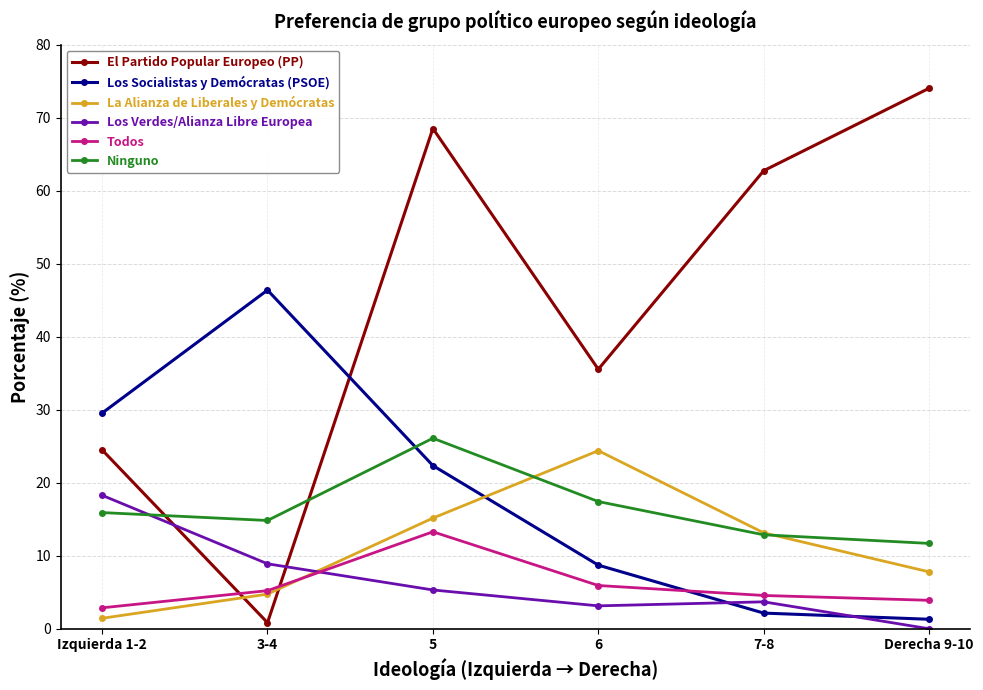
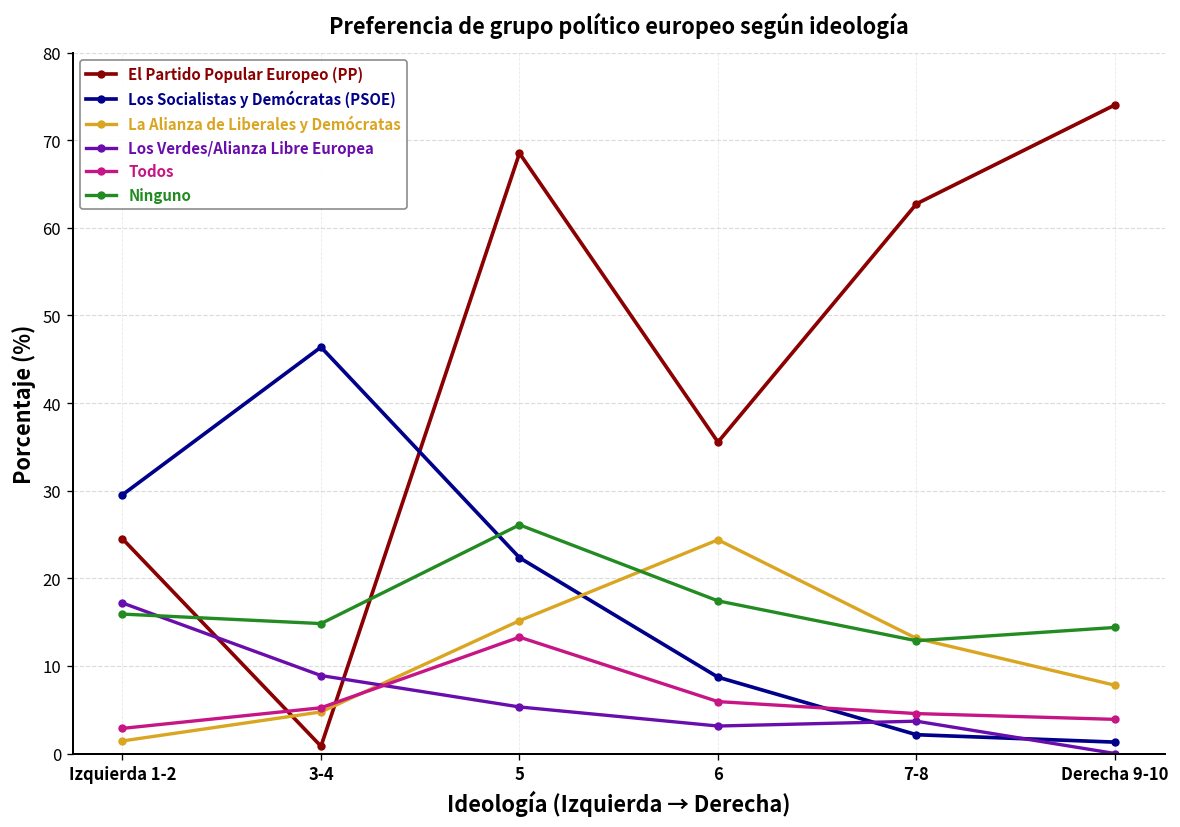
  {
    "El Partido Popular Europeo (PP)": {
      "Izquierda 1-2": 25,
      "3-4": 1,
      "5": 69,
      "6": 36,
      "7-8": 63,
      "Derecha 9-10": 74
    },
    "Los Socialistas y Demócratas (PSOE)": {
      "Izquierda 1-2": 30,
      "3-4": 46,
      "5": 22,
      "6": 9,
      "7-8": 2,
      "Derecha 9-10": 1
    },
    "La Alianza de Liberales y Demócratas": {
      "Izquierda 1-2": 1,
      "3-4": 5,
      "5": 15,
      "6": 24,
      "Derecha 9-10": 8
    },
    "Los Verdes/Alianza Libre Europea": {
-     "Izquierda 1-2": 18,
+     "Izquierda 1-2": 17,
      "3-4": 9,
      "5": 5,
      "6": 3,
      "7-8": 4,
      "Derecha 9-10": 0
    },
    "Todos": {
      "Izquierda 1-2": 3,
      "3-4": 5,
      "5": 13,
      "6": 6,
      "7-8": 5,
      "Derecha 9-10": 4
    },
    "Ninguno": {
      "Izquierda 1-2": 16,
      "3-4": 15,
      "5": 26,
      "6": 17,
-     "Derecha 9-10": 12
+     "Derecha 9-10": 14
    }
  }
